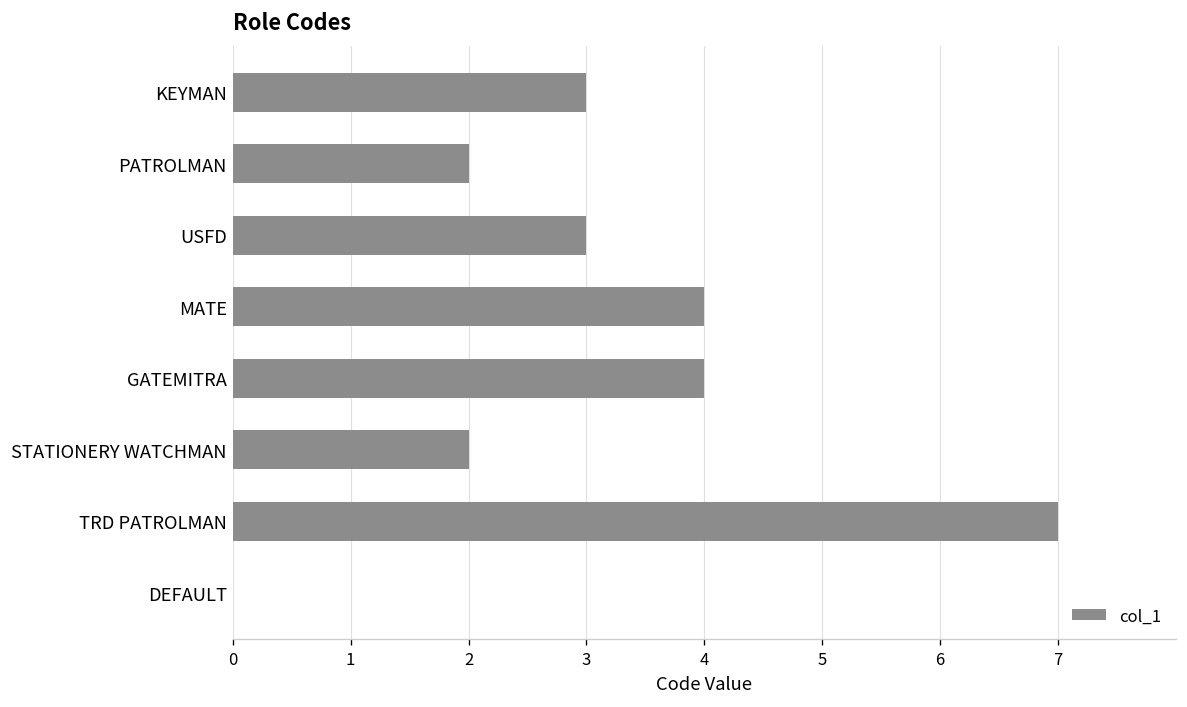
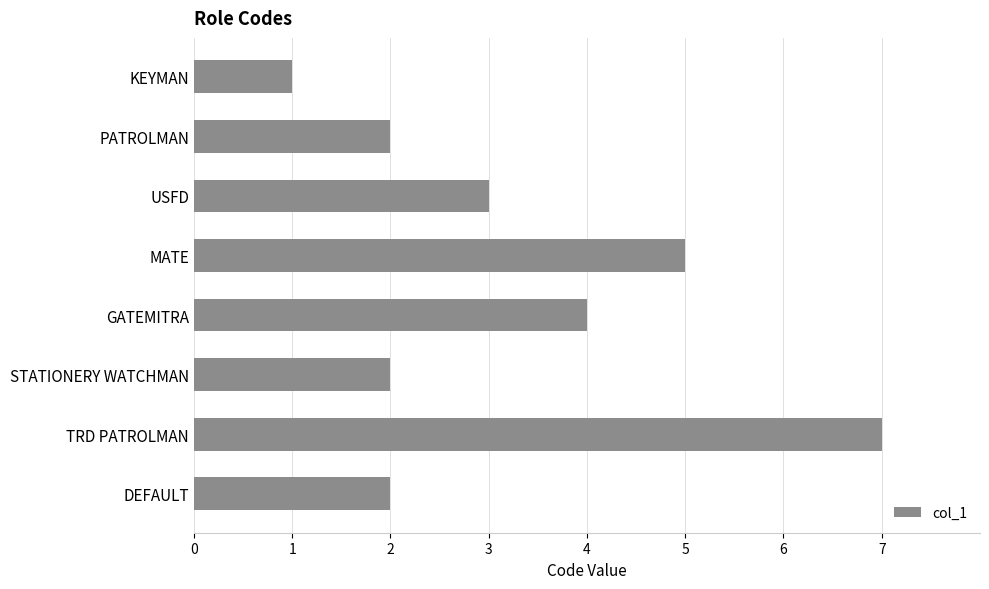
  {
-   "KEYMAN": 3,
+   "KEYMAN": 1,
    "PATROLMAN": 2,
    "USFD": 3,
-   "MATE": 4,
+   "MATE": 5,
    "GATEMITRA": 4,
    "STATIONERY WATCHMAN": 2,
    "TRD PATROLMAN": 7,
-   "DEFAULT": 0
+   "DEFAULT": 2
  }
